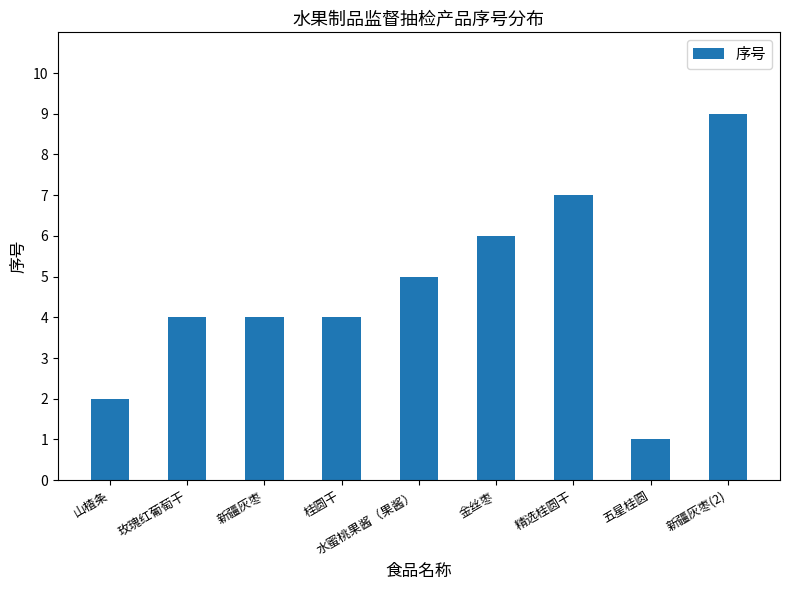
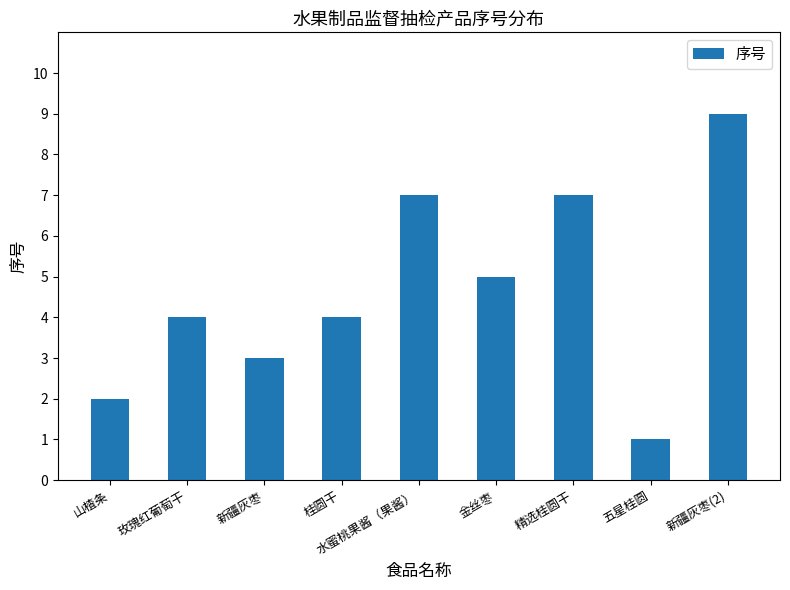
  {
    "山楂条": 2,
    "玫瑰红葡萄干": 4,
-   "新疆灰枣": 4,
+   "新疆灰枣": 3,
    "桂圆干": 4,
-   "水蜜桃果酱（果酱）": 5,
-   "金丝枣": 6,
+   "水蜜桃果酱（果酱）": 7,
+   "金丝枣": 5,
    "精选桂圆干": 7,
    "五星桂圆": 1,
    "新疆灰枣(2)": 9
  }
